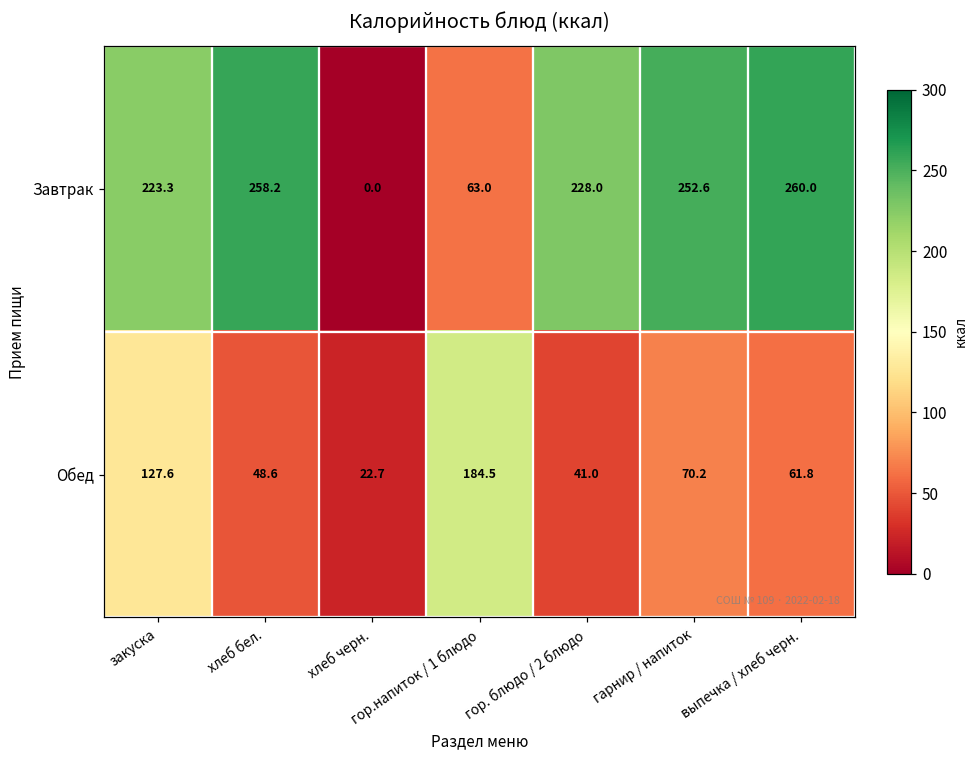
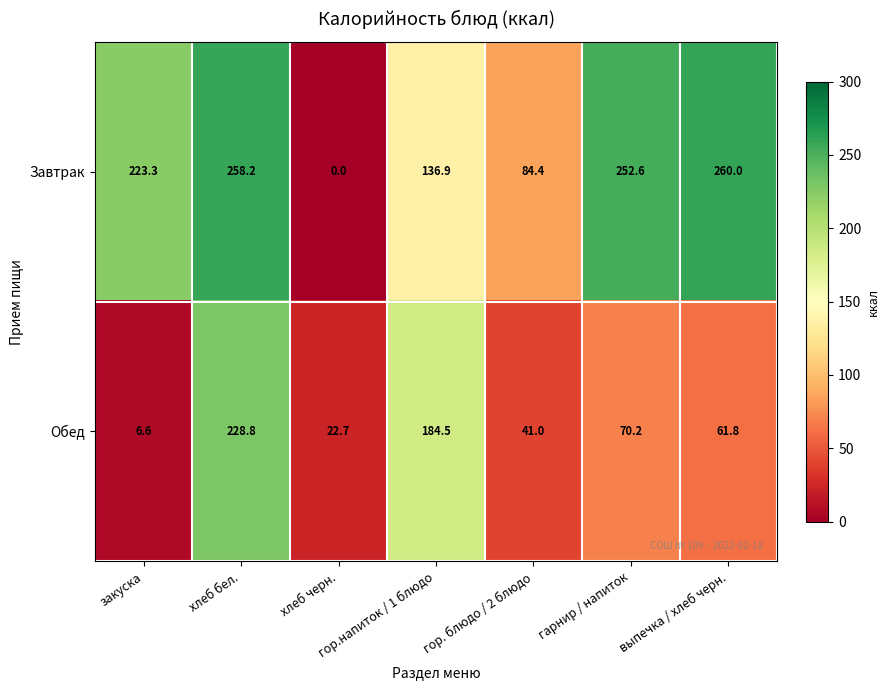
  {
    "Завтрак": {
      "закуска": 223.3,
      "хлеб бел.": 258.2,
      "хлеб черн.": 0.0,
-     "гор.напиток / 1 блюдо": 63.0,
-     "гор. блюдо / 2 блюдо": 228.0,
+     "гор.напиток / 1 блюдо": 136.9,
+     "гор. блюдо / 2 блюдо": 84.4,
      "гарнир / напиток": 252.6,
      "выпечка / хлеб черн.": 260.0
    },
    "Обед": {
-     "закуска": 127.6,
-     "хлеб бел.": 48.6,
+     "закуска": 6.6,
+     "хлеб бел.": 228.8,
      "хлеб черн.": 22.7,
      "гор.напиток / 1 блюдо": 184.5,
      "гор. блюдо / 2 блюдо": 41.0,
      "гарнир / напиток": 70.2
    }
  }
